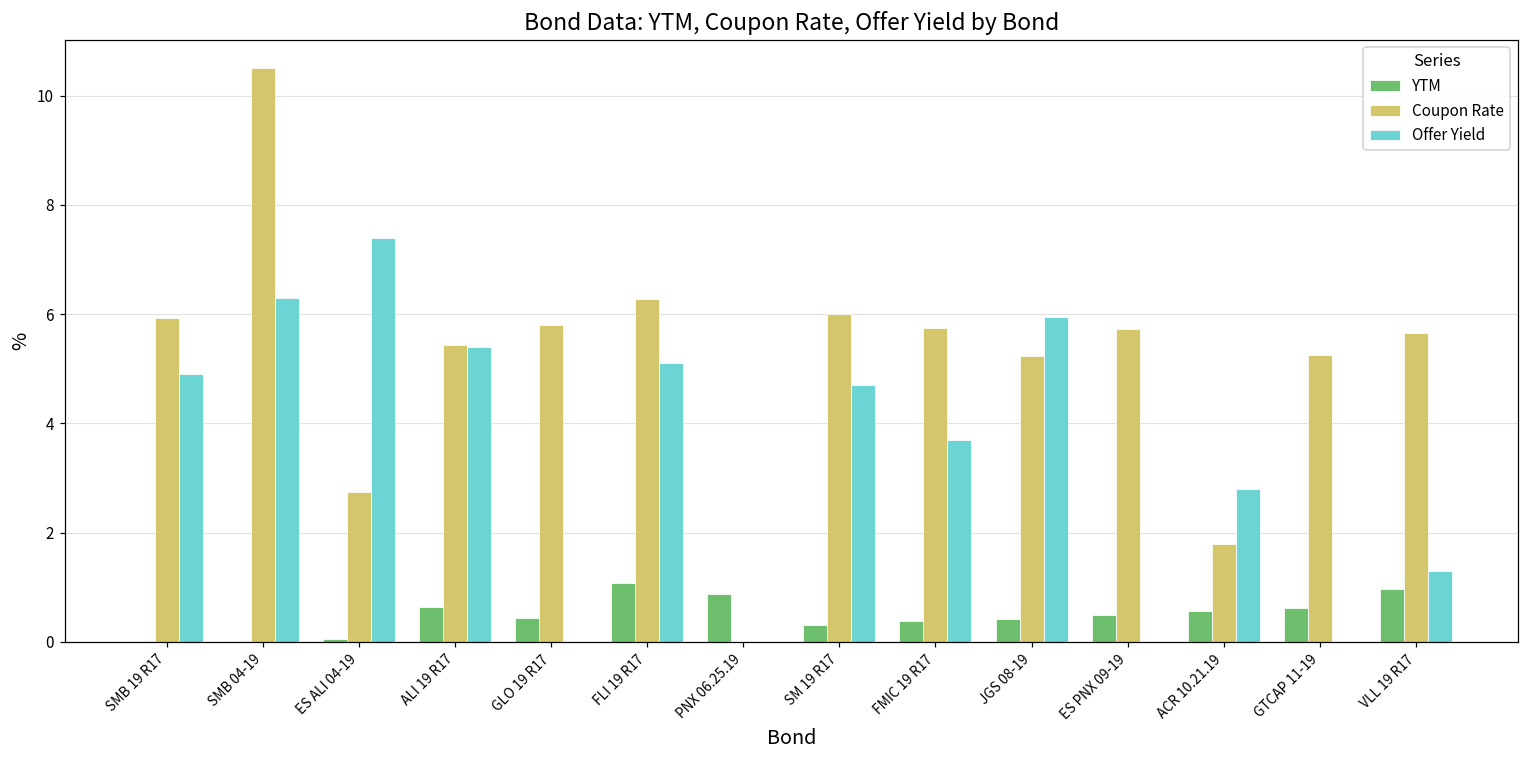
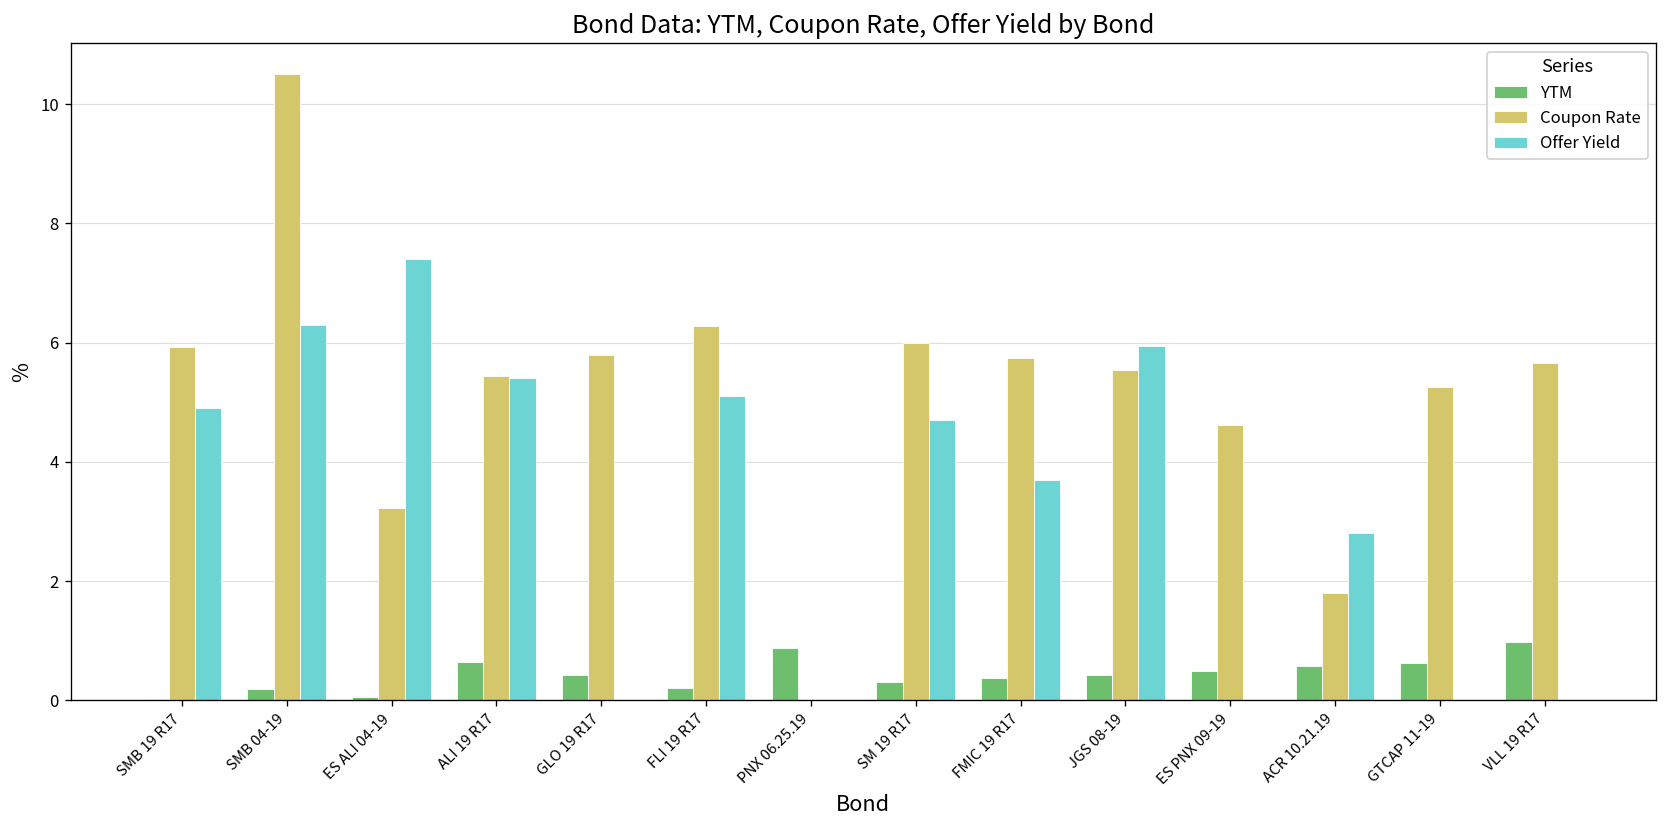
  {
    "YTM": {
-     "SMB 04-19": 0.0,
+     "SMB 04-19": 0.2,
      "ES ALI 04-19": 0.1,
      "ALI 19 R17": 0.6,
      "GLO 19 R17": 0.4,
-     "FLI 19 R17": 1.1,
+     "FLI 19 R17": 0.2,
      "PNX 06.25.19": 0.9,
      "SM 19 R17": 0.3,
      "FMIC 19 R17": 0.4,
      "JGS 08-19": 0.4,
      "ES PNX 09-19": 0.5,
      "ACR 10.21.19": 0.6,
      "GTCAP 11-19": 0.6,
      "VLL 19 R17": 1.0
    },
    "Coupon Rate": {
      "SMB 19 R17": 5.9,
      "SMB 04-19": 10.5,
-     "ES ALI 04-19": 2.8,
+     "ES ALI 04-19": 3.2,
      "ALI 19 R17": 5.4,
      "GLO 19 R17": 5.8,
      "FLI 19 R17": 6.3,
      "PNX 06.25.19": 0.0,
      "SM 19 R17": 6.0,
      "FMIC 19 R17": 5.8,
-     "JGS 08-19": 5.2,
-     "ES PNX 09-19": 5.7,
+     "JGS 08-19": 5.5,
+     "ES PNX 09-19": 4.6,
      "ACR 10.21.19": 1.8,
      "GTCAP 11-19": 5.3,
      "VLL 19 R17": 5.7
    },
    "Offer Yield": {
      "SMB 19 R17": 4.9,
      "SMB 04-19": 6.3,
      "ES ALI 04-19": 7.4,
      "ALI 19 R17": 5.4,
      "GLO 19 R17": 0.0,
      "FLI 19 R17": 5.1,
      "PNX 06.25.19": 0.0,
      "SM 19 R17": 4.7,
      "FMIC 19 R17": 3.7,
      "JGS 08-19": 6.0,
      "ES PNX 09-19": 0.0,
      "ACR 10.21.19": 2.8,
      "GTCAP 11-19": 0.0,
-     "VLL 19 R17": 1.3
+     "VLL 19 R17": 0.0
    }
  }
